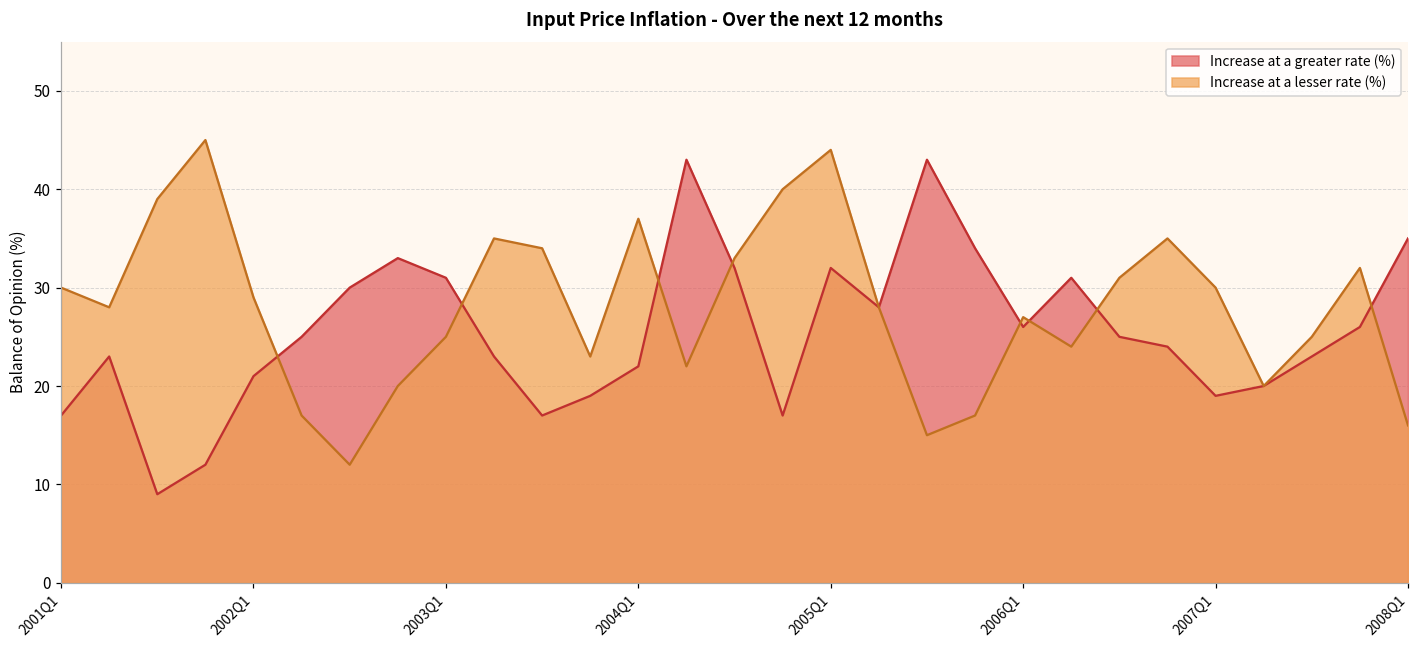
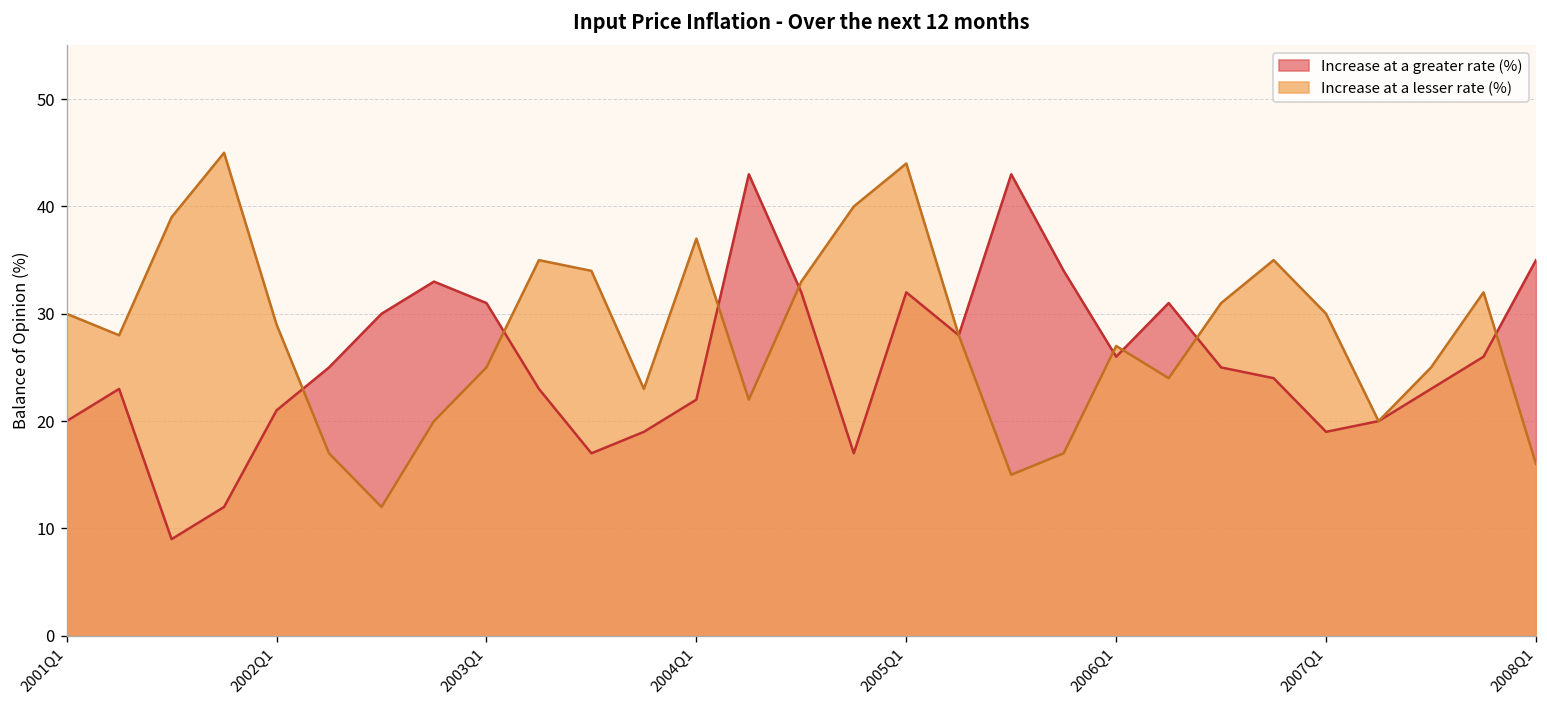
  {
    "Increase at a greater rate (%)": {
-     "2001Q1": 17,
+     "2001Q1": 20,
      "2002Q1": 21,
      "2003Q1": 31,
      "2004Q1": 22,
      "2005Q1": 32,
      "2006Q1": 26,
      "2007Q1": 19,
      "2008Q1": 35
    },
    "Increase at a lesser rate (%)": {
      "2001Q1": 30,
      "2002Q1": 29,
      "2003Q1": 25,
      "2004Q1": 37,
      "2005Q1": 44,
      "2006Q1": 27,
      "2007Q1": 30,
      "2008Q1": 16
    }
  }
